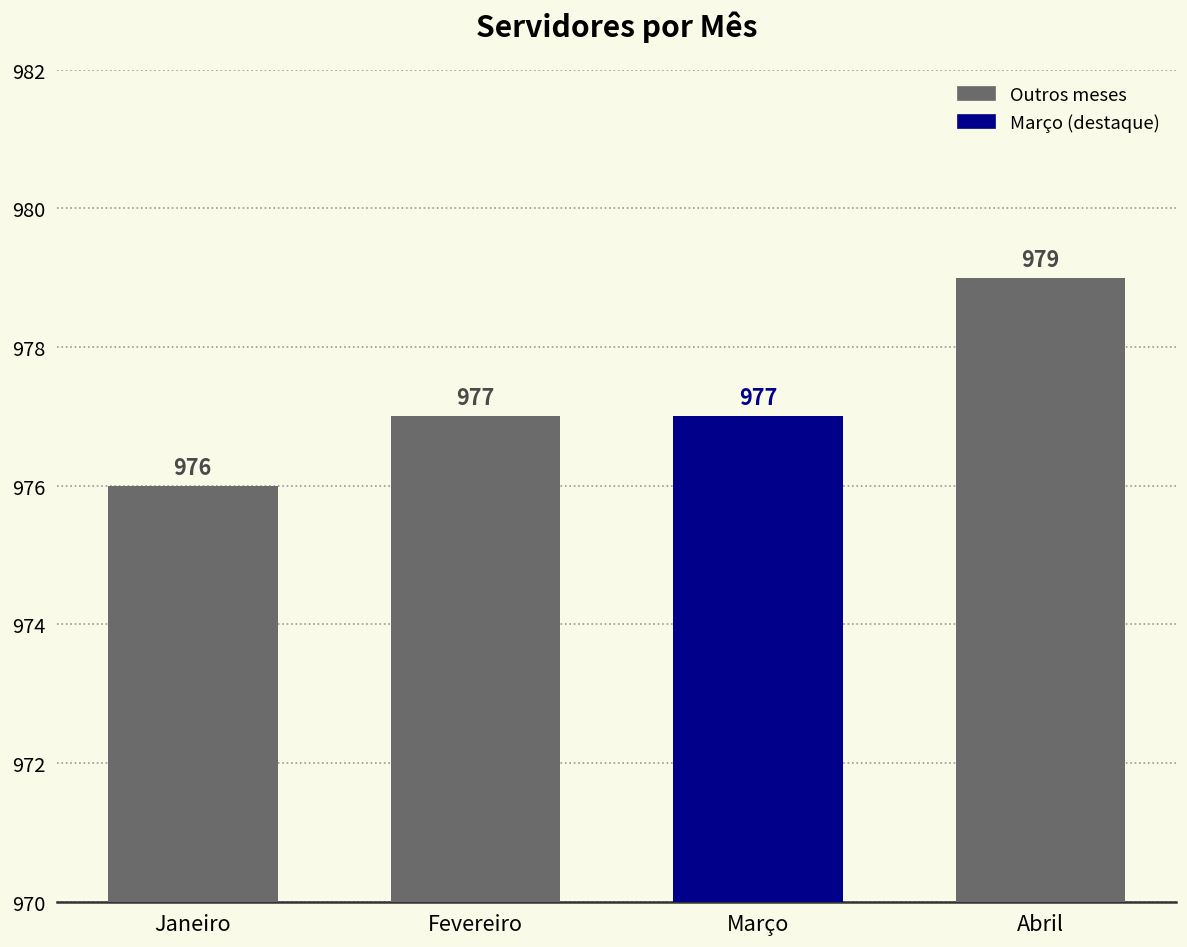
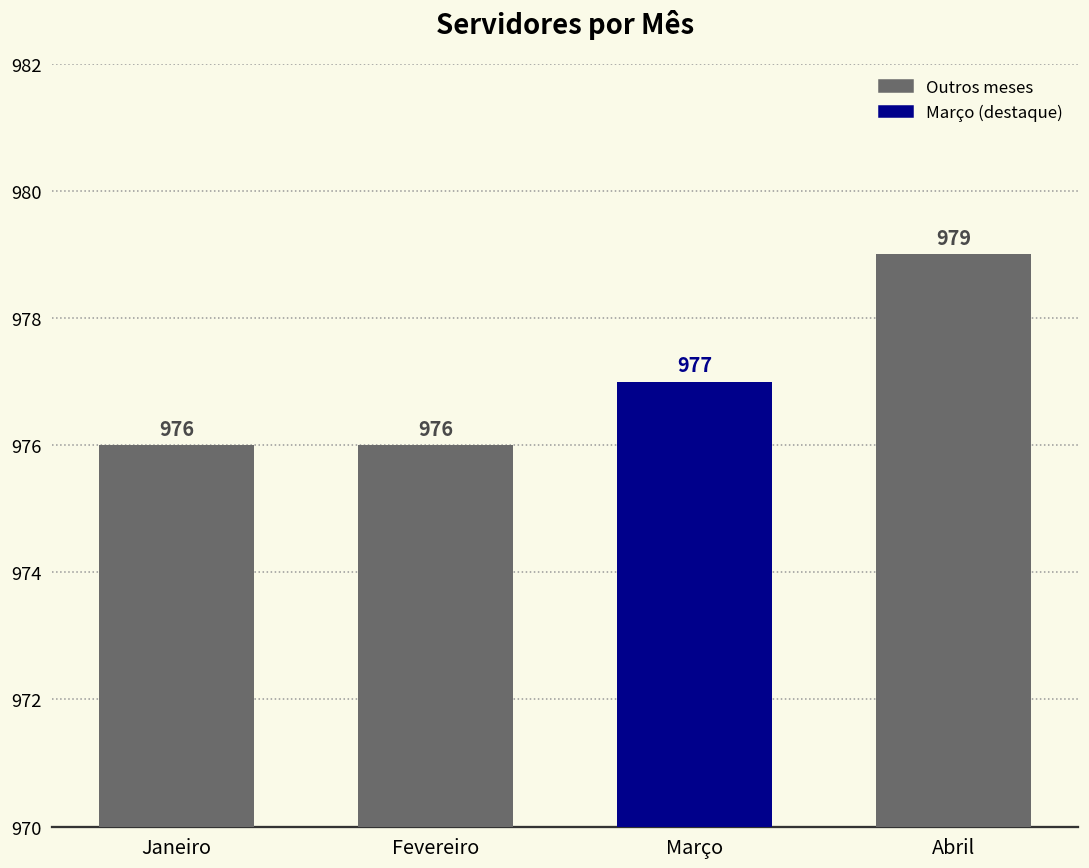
  {
    "Janeiro": 976,
-   "Fevereiro": 977,
+   "Fevereiro": 976,
    "Março": 977,
    "Abril": 979
  }
